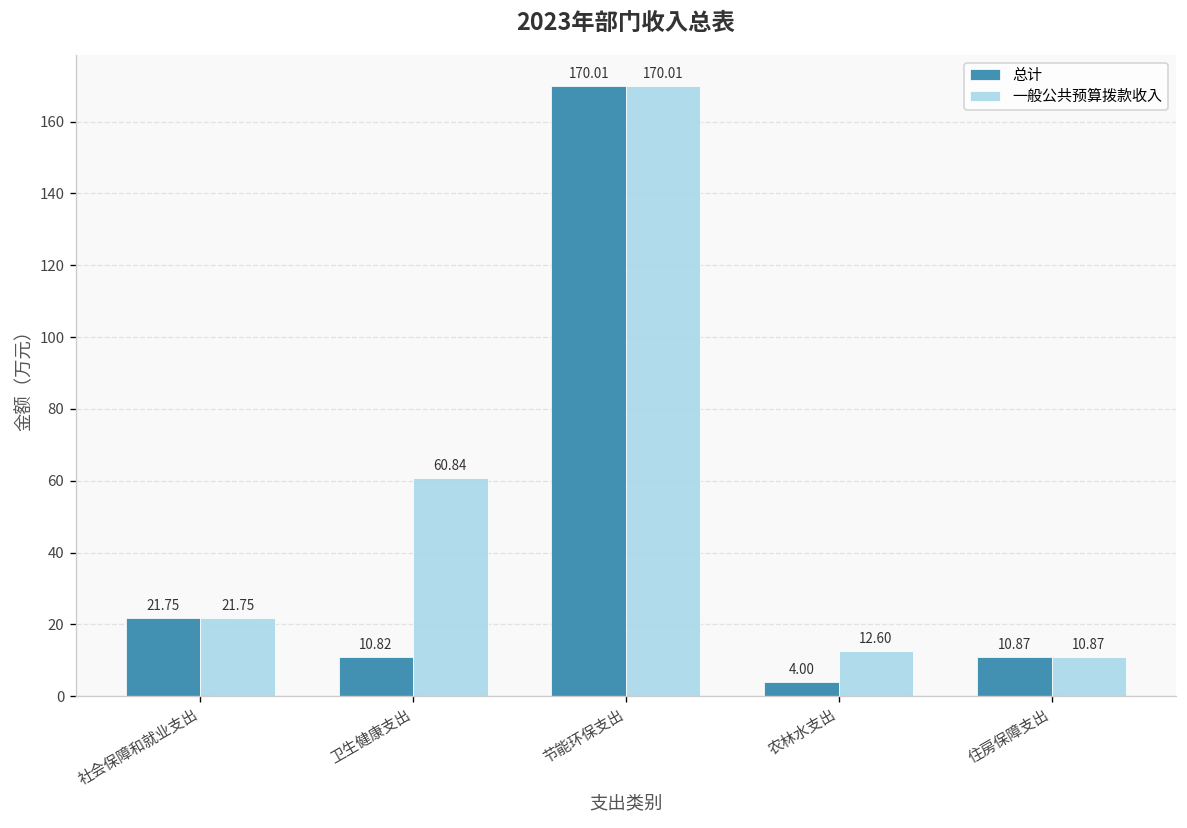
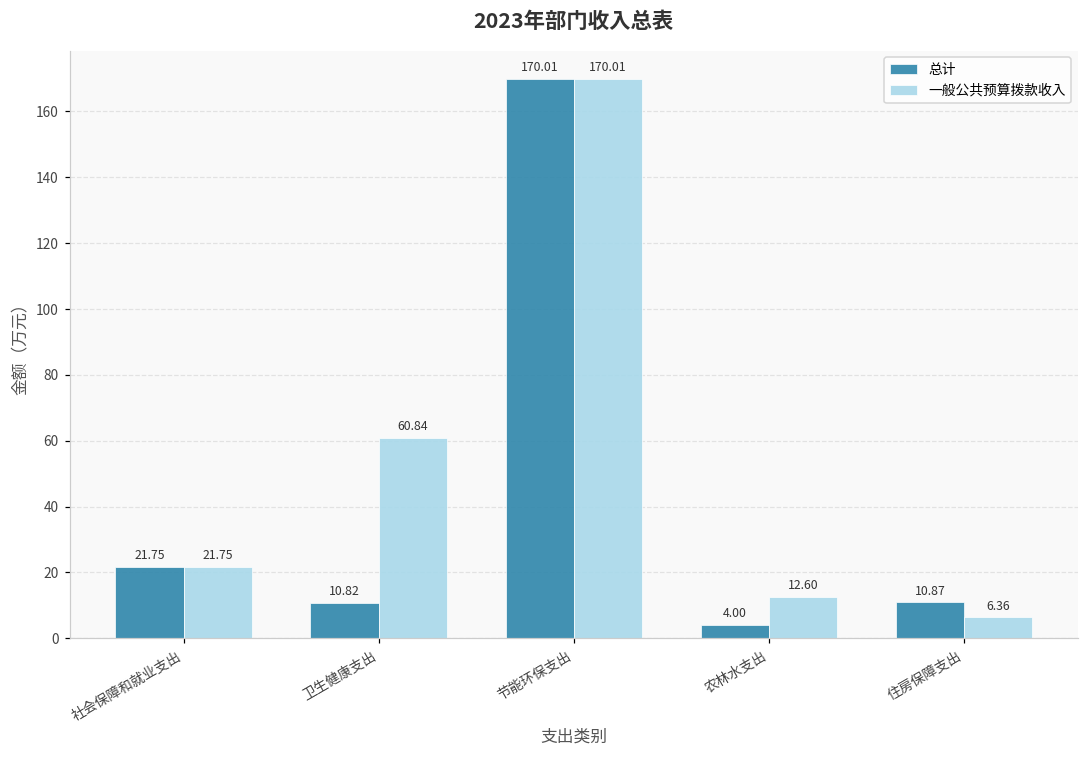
  {
    "总计": {
      "社会保障和就业支出": 21.75,
      "卫生健康支出": 10.82,
      "节能环保支出": 170.01,
      "农林水支出": 4.00,
      "住房保障支出": 10.87
    },
    "一般公共预算拨款收入": {
      "社会保障和就业支出": 21.75,
      "卫生健康支出": 60.84,
      "节能环保支出": 170.01,
      "农林水支出": 12.60,
-     "住房保障支出": 10.87
+     "住房保障支出": 6.36
    }
  }
